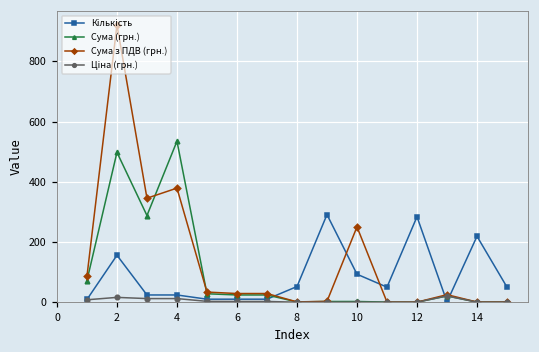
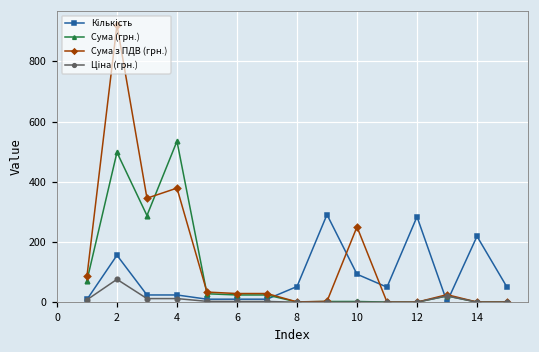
  {
    "Кількість": {
      "2": 160,
      "4": 20,
      "8": 50,
      "10": 90,
      "12": 280,
      "14": 220
    },
    "Сума (грн.)": {
      "2": 500,
      "4": 540
    },
    "Сума з ПДВ (грн.)": {
      "4": 380,
      "10": 250
    },
    "Ціна (грн.)": {
-     "2": 20,
+     "2": 80,
      "4": 10
    }
  }
